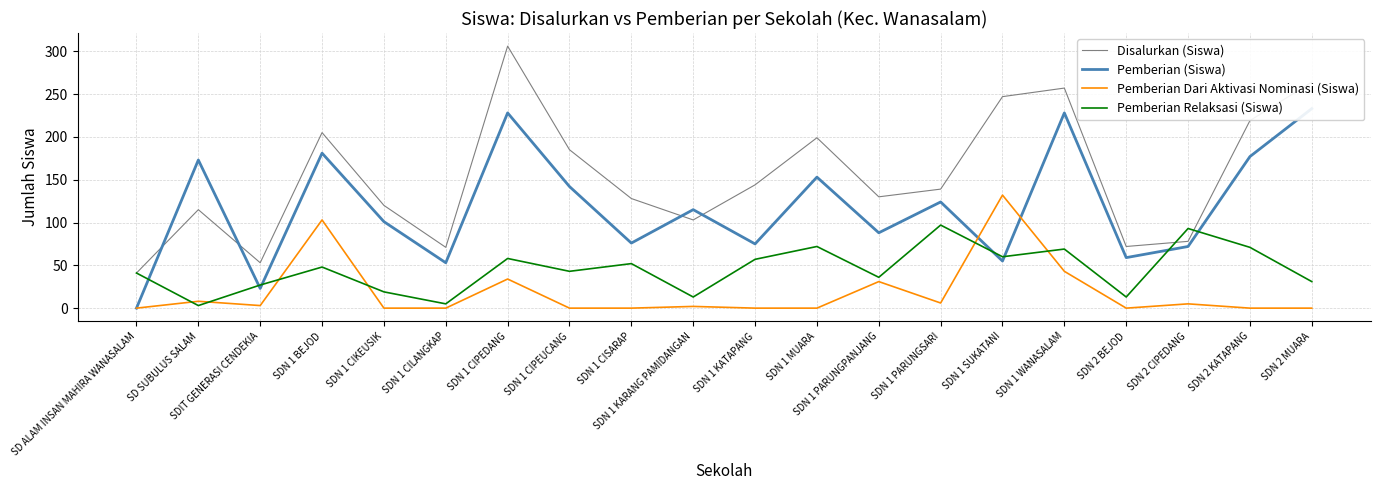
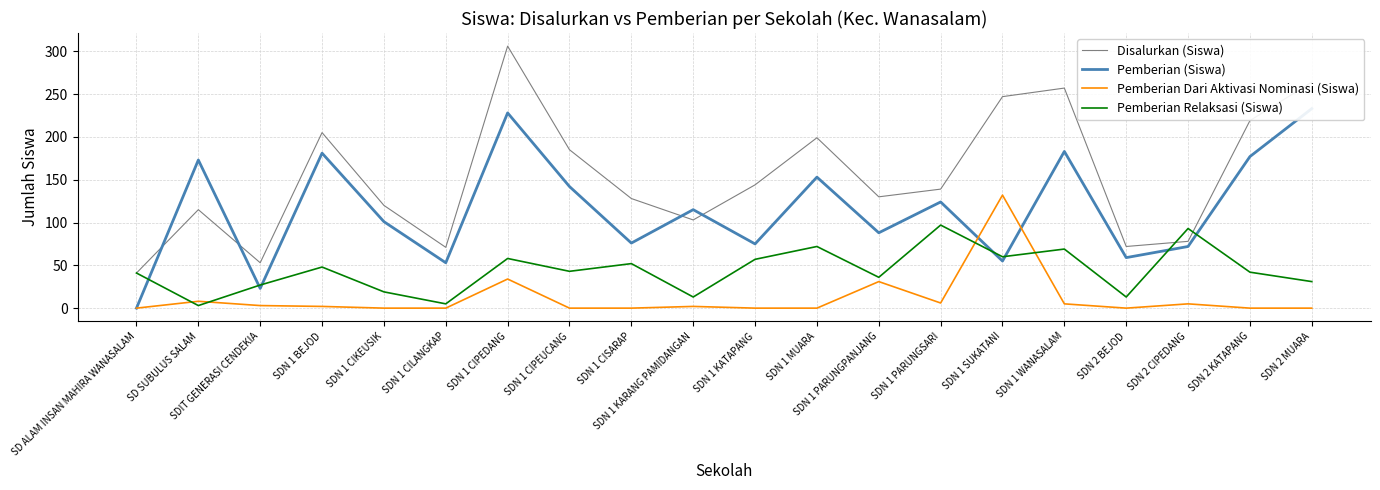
  {
    "Disalurkan (Siswa)": {
      "SD SUBULUS SALAM": 120,
      "SDIT GENERASI CENDEKIA": 50,
      "SDN 1 BEJOD": 210,
      "SDN 1 CIKEUSIK": 120,
      "SDN 1 CILANGKAP": 70,
      "SDN 1 CIPEDANG": 310,
      "SDN 1 CIPEUCANG": 190,
      "SDN 1 CISARAP": 130,
      "SDN 1 KARANG PAMIDANGAN": 100,
      "SDN 1 KATAPANG": 140,
      "SDN 1 MUARA": 200,
      "SDN 1 PARUNGPANJANG": 130,
      "SDN 1 PARUNGSARI": 140,
      "SDN 1 SUKATANI": 250,
      "SDN 1 WANASALAM": 260,
      "SDN 2 BEJOD": 70,
      "SDN 2 CIPEDANG": 80,
      "SDN 2 KATAPANG": 220
    },
    "Pemberian (Siswa)": {
      "SD SUBULUS SALAM": 170,
      "SDIT GENERASI CENDEKIA": 20,
      "SDN 1 BEJOD": 180,
      "SDN 1 CIKEUSIK": 100,
      "SDN 1 CILANGKAP": 50,
      "SDN 1 CIPEDANG": 230,
      "SDN 1 CIPEUCANG": 140,
      "SDN 1 CISARAP": 80,
      "SDN 1 KARANG PAMIDANGAN": 120,
      "SDN 1 KATAPANG": 80,
      "SDN 1 MUARA": 150,
      "SDN 1 PARUNGPANJANG": 90,
      "SDN 1 PARUNGSARI": 120,
      "SDN 1 SUKATANI": 60,
-     "SDN 1 WANASALAM": 230,
+     "SDN 1 WANASALAM": 180,
      "SDN 2 BEJOD": 60,
      "SDN 2 CIPEDANG": 70,
      "SDN 2 KATAPANG": 180
    },
    "Pemberian Dari Aktivasi Nominasi (Siswa)": {
      "SD SUBULUS SALAM": 10,
      "SDIT GENERASI CENDEKIA": 0,
-     "SDN 1 BEJOD": 100,
+     "SDN 1 BEJOD": 0,
      "SDN 1 CIKEUSIK": 0,
      "SDN 1 CILANGKAP": 0,
      "SDN 1 CIPEDANG": 30,
      "SDN 1 CIPEUCANG": 0,
      "SDN 1 CISARAP": 0,
      "SDN 1 KARANG PAMIDANGAN": 0,
      "SDN 1 KATAPANG": 0,
      "SDN 1 MUARA": 0,
      "SDN 1 PARUNGPANJANG": 30,
      "SDN 1 PARUNGSARI": 10,
      "SDN 1 SUKATANI": 130,
-     "SDN 1 WANASALAM": 40,
+     "SDN 1 WANASALAM": 10,
      "SDN 2 BEJOD": 0,
      "SDN 2 CIPEDANG": 10,
      "SDN 2 KATAPANG": 0,
      "SDN 2 MUARA": 0
    },
    "Pemberian Relaksasi (Siswa)": {
      "SD SUBULUS SALAM": 0,
      "SDIT GENERASI CENDEKIA": 30,
      "SDN 1 BEJOD": 50,
      "SDN 1 CIKEUSIK": 20,
      "SDN 1 CILANGKAP": 10,
      "SDN 1 CIPEDANG": 60,
      "SDN 1 CIPEUCANG": 40,
      "SDN 1 CISARAP": 50,
      "SDN 1 KARANG PAMIDANGAN": 10,
      "SDN 1 KATAPANG": 60,
      "SDN 1 MUARA": 70,
      "SDN 1 PARUNGPANJANG": 40,
      "SDN 1 PARUNGSARI": 100,
      "SDN 1 SUKATANI": 60,
      "SDN 1 WANASALAM": 70,
      "SDN 2 BEJOD": 10,
      "SDN 2 CIPEDANG": 90,
-     "SDN 2 KATAPANG": 70,
+     "SDN 2 KATAPANG": 40,
      "SDN 2 MUARA": 30
    }
  }
